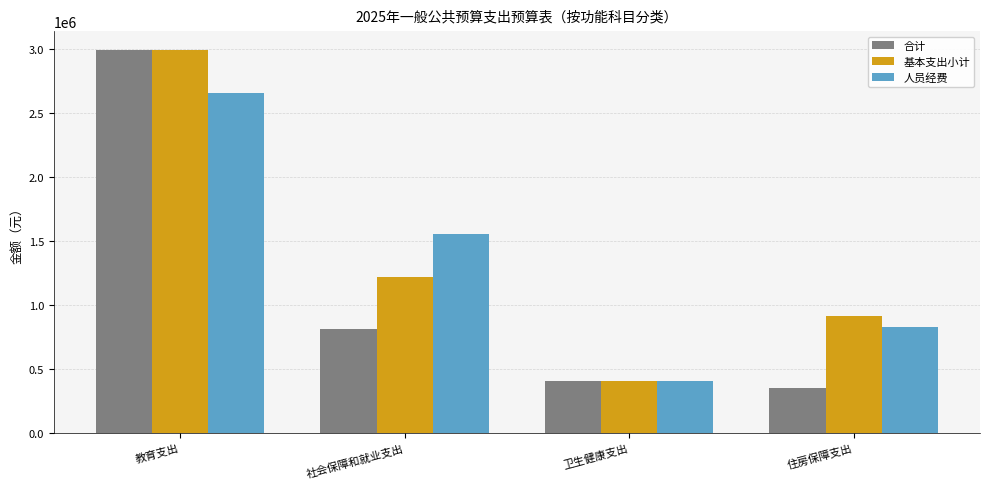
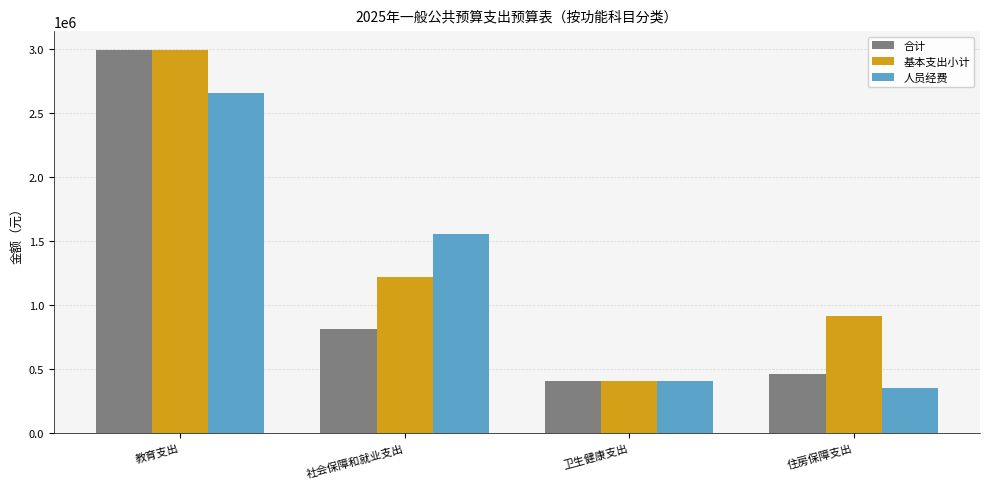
  {
    "合计": {
      "教育支出": 2990000,
      "社会保障和就业支出": 820000,
      "卫生健康支出": 410000,
-     "住房保障支出": 350000
+     "住房保障支出": 470000
    },
    "基本支出小计": {
      "教育支出": 2990000,
      "社会保障和就业支出": 1220000,
      "卫生健康支出": 410000,
      "住房保障支出": 910000
    },
    "人员经费": {
      "教育支出": 2660000,
      "社会保障和就业支出": 1560000,
      "卫生健康支出": 410000,
-     "住房保障支出": 830000
+     "住房保障支出": 350000
    }
  }
